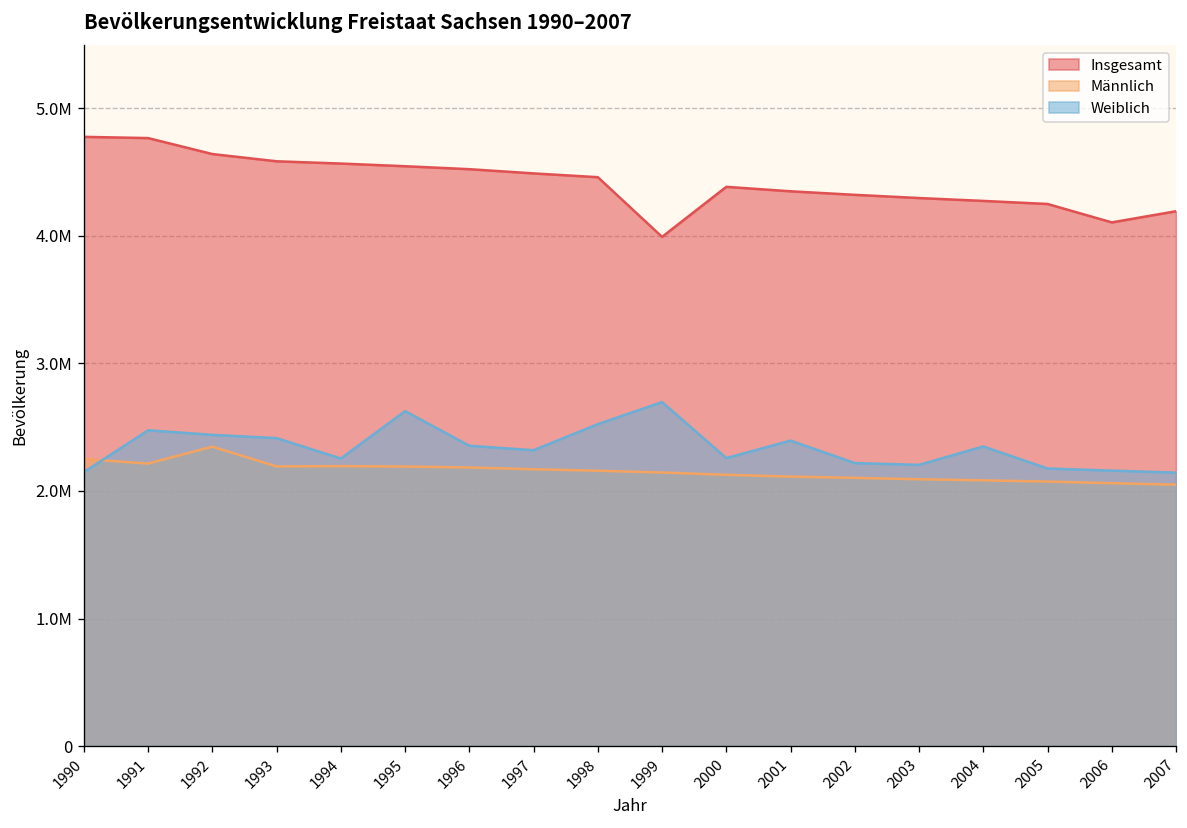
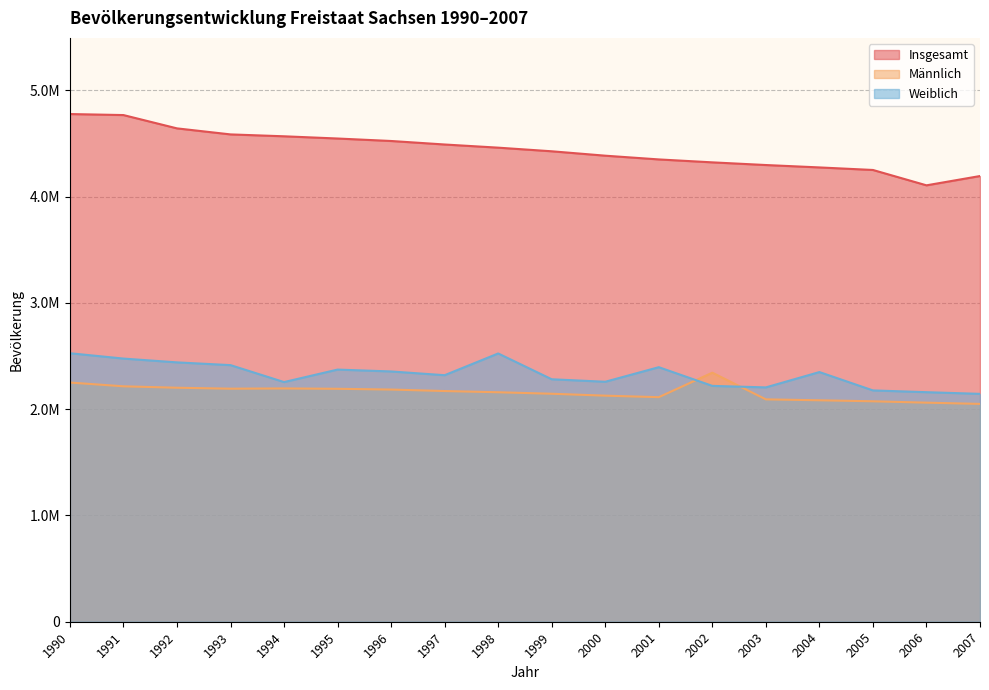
  {
    "Insgesamt": {
      "1990": 4780000,
      "1991": 4770000,
      "1992": 4640000,
      "1993": 4580000,
      "1994": 4570000,
      "1995": 4550000,
      "1996": 4520000,
      "1997": 4490000,
      "1998": 4460000,
-     "1999": 3990000,
+     "1999": 4430000,
      "2000": 4380000,
      "2001": 4350000,
      "2002": 4320000,
      "2003": 4300000,
      "2004": 4270000,
      "2005": 4250000,
      "2006": 4110000,
      "2007": 4190000
    },
    "Männlich": {
      "1990": 2250000,
      "1991": 2210000,
-     "1992": 2350000,
+     "1992": 2200000,
      "1993": 2190000,
      "1994": 2190000,
      "1995": 2190000,
      "1996": 2180000,
      "1997": 2170000,
      "1998": 2160000,
      "1999": 2140000,
      "2000": 2130000,
      "2001": 2110000,
-     "2002": 2100000,
+     "2002": 2340000,
      "2003": 2090000,
      "2004": 2080000,
      "2005": 2070000,
      "2006": 2060000,
      "2007": 2050000
    },
    "Weiblich": {
-     "1990": 2150000,
+     "1990": 2530000,
      "1991": 2480000,
      "1992": 2440000,
      "1993": 2410000,
      "1994": 2250000,
-     "1995": 2630000,
+     "1995": 2370000,
      "1996": 2350000,
      "1997": 2320000,
      "1998": 2520000,
-     "1999": 2700000,
+     "1999": 2280000,
      "2000": 2260000,
      "2001": 2390000,
      "2002": 2220000,
      "2003": 2200000,
      "2004": 2350000,
      "2005": 2180000,
      "2006": 2160000,
      "2007": 2140000
    }
  }
